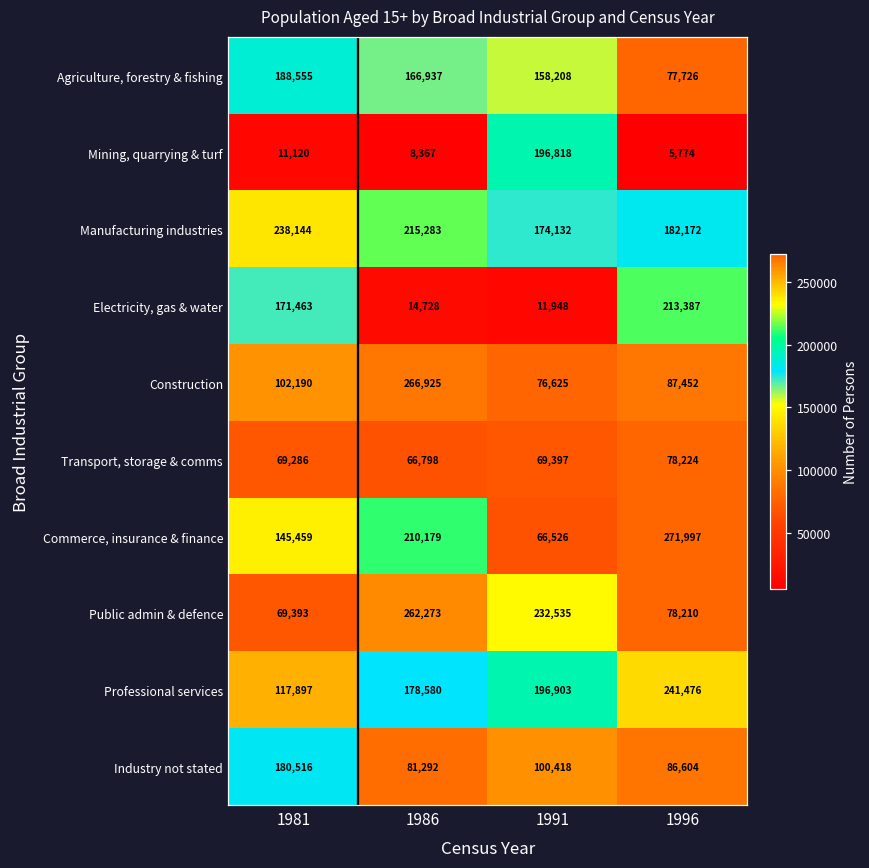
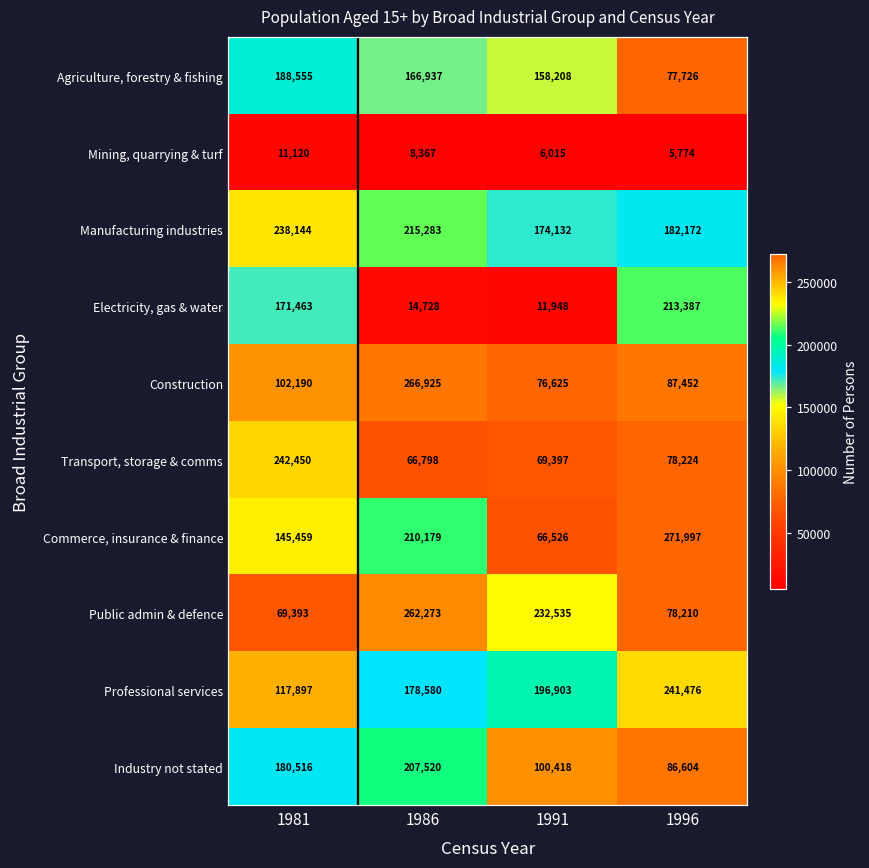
  {
    "Agriculture, forestry & fishing": {
      "1981": "188,555",
      "1986": "166,937",
      "1991": "158,208",
      "1996": "77,726"
    },
    "Mining, quarrying & turf": {
      "1981": "11,120",
      "1986": "8,367",
-     "1991": "196,818",
+     "1991": "6,015",
      "1996": "5,774"
    },
    "Manufacturing industries": {
      "1981": "238,144",
      "1986": "215,283",
      "1991": "174,132",
      "1996": "182,172"
    },
    "Electricity, gas & water": {
      "1981": "171,463",
      "1986": "14,728",
      "1991": "11,948",
      "1996": "213,387"
    },
    "Construction": {
      "1981": "102,190",
      "1986": "266,925",
      "1991": "76,625",
      "1996": "87,452"
    },
    "Transport, storage & comms": {
-     "1981": "69,286",
+     "1981": "242,450",
      "1986": "66,798",
      "1991": "69,397",
      "1996": "78,224"
    },
    "Commerce, insurance & finance": {
      "1981": "145,459",
      "1986": "210,179",
      "1991": "66,526",
      "1996": "271,997"
    },
    "Public admin & defence": {
      "1981": "69,393",
      "1986": "262,273",
      "1991": "232,535",
      "1996": "78,210"
    },
    "Professional services": {
      "1981": "117,897",
      "1986": "178,580",
      "1991": "196,903",
      "1996": "241,476"
    },
    "Industry not stated": {
      "1981": "180,516",
-     "1986": "81,292",
+     "1986": "207,520",
      "1991": "100,418",
      "1996": "86,604"
    }
  }
